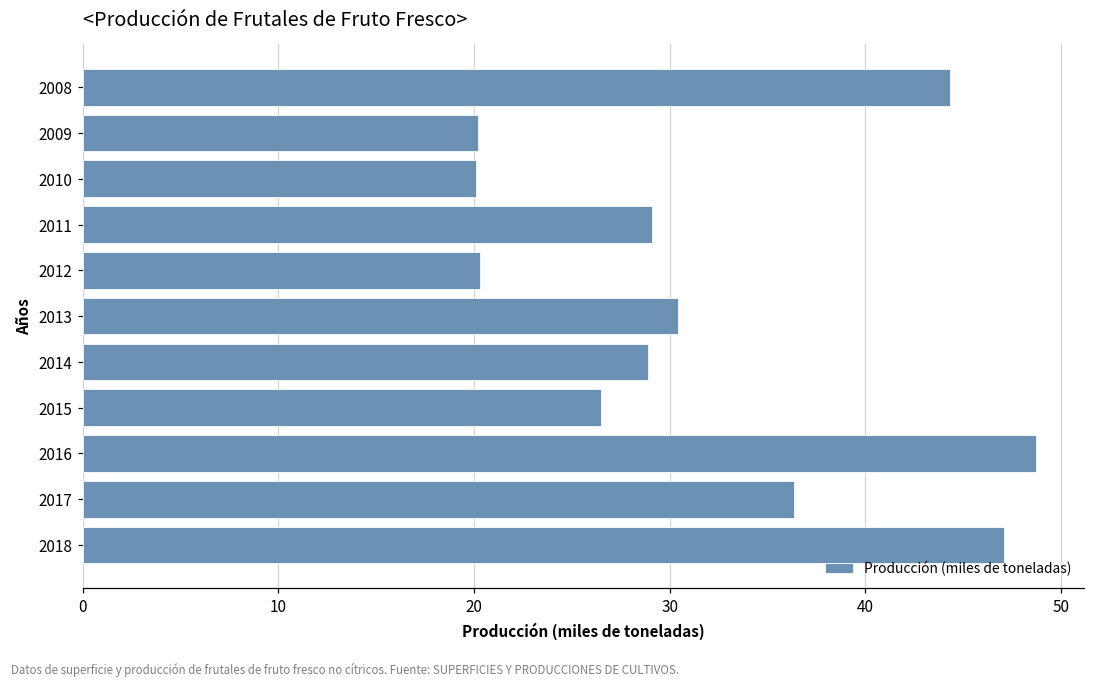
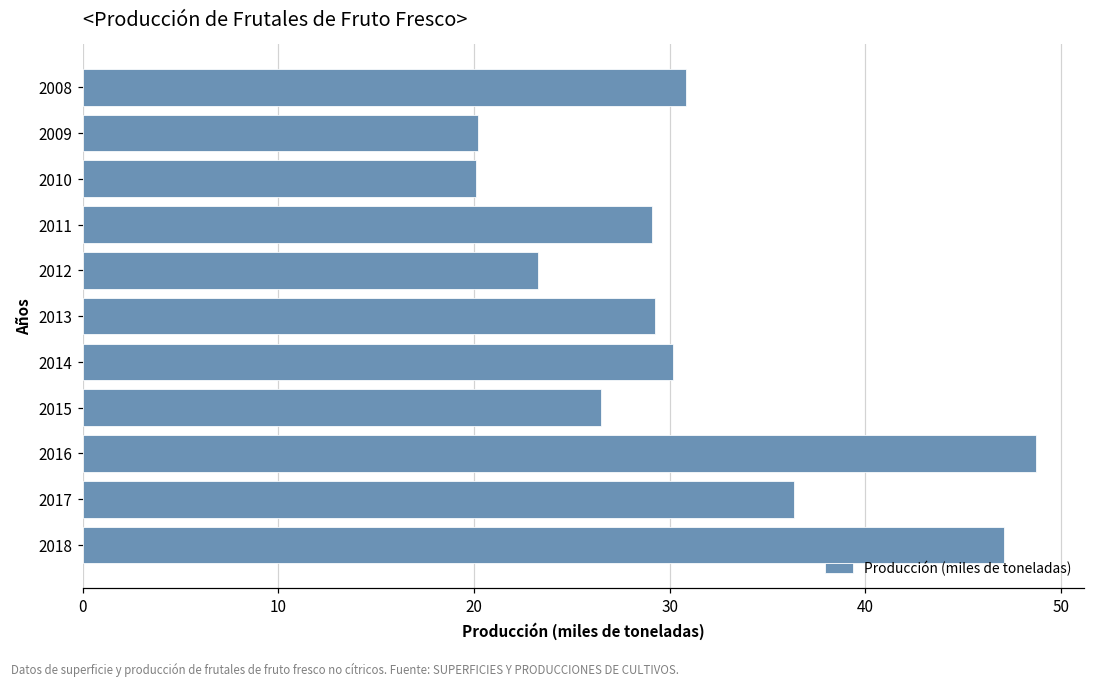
  {
-   "2008": 44.3,
+   "2008": 30.8,
    "2009": 20.2,
    "2010": 20.1,
    "2011": 29.1,
-   "2012": 20.3,
-   "2013": 30.4,
-   "2014": 28.9,
+   "2012": 23.3,
+   "2013": 29.2,
+   "2014": 30.2,
    "2015": 26.5,
    "2016": 48.7,
    "2017": 36.4,
    "2018": 47.1
  }
